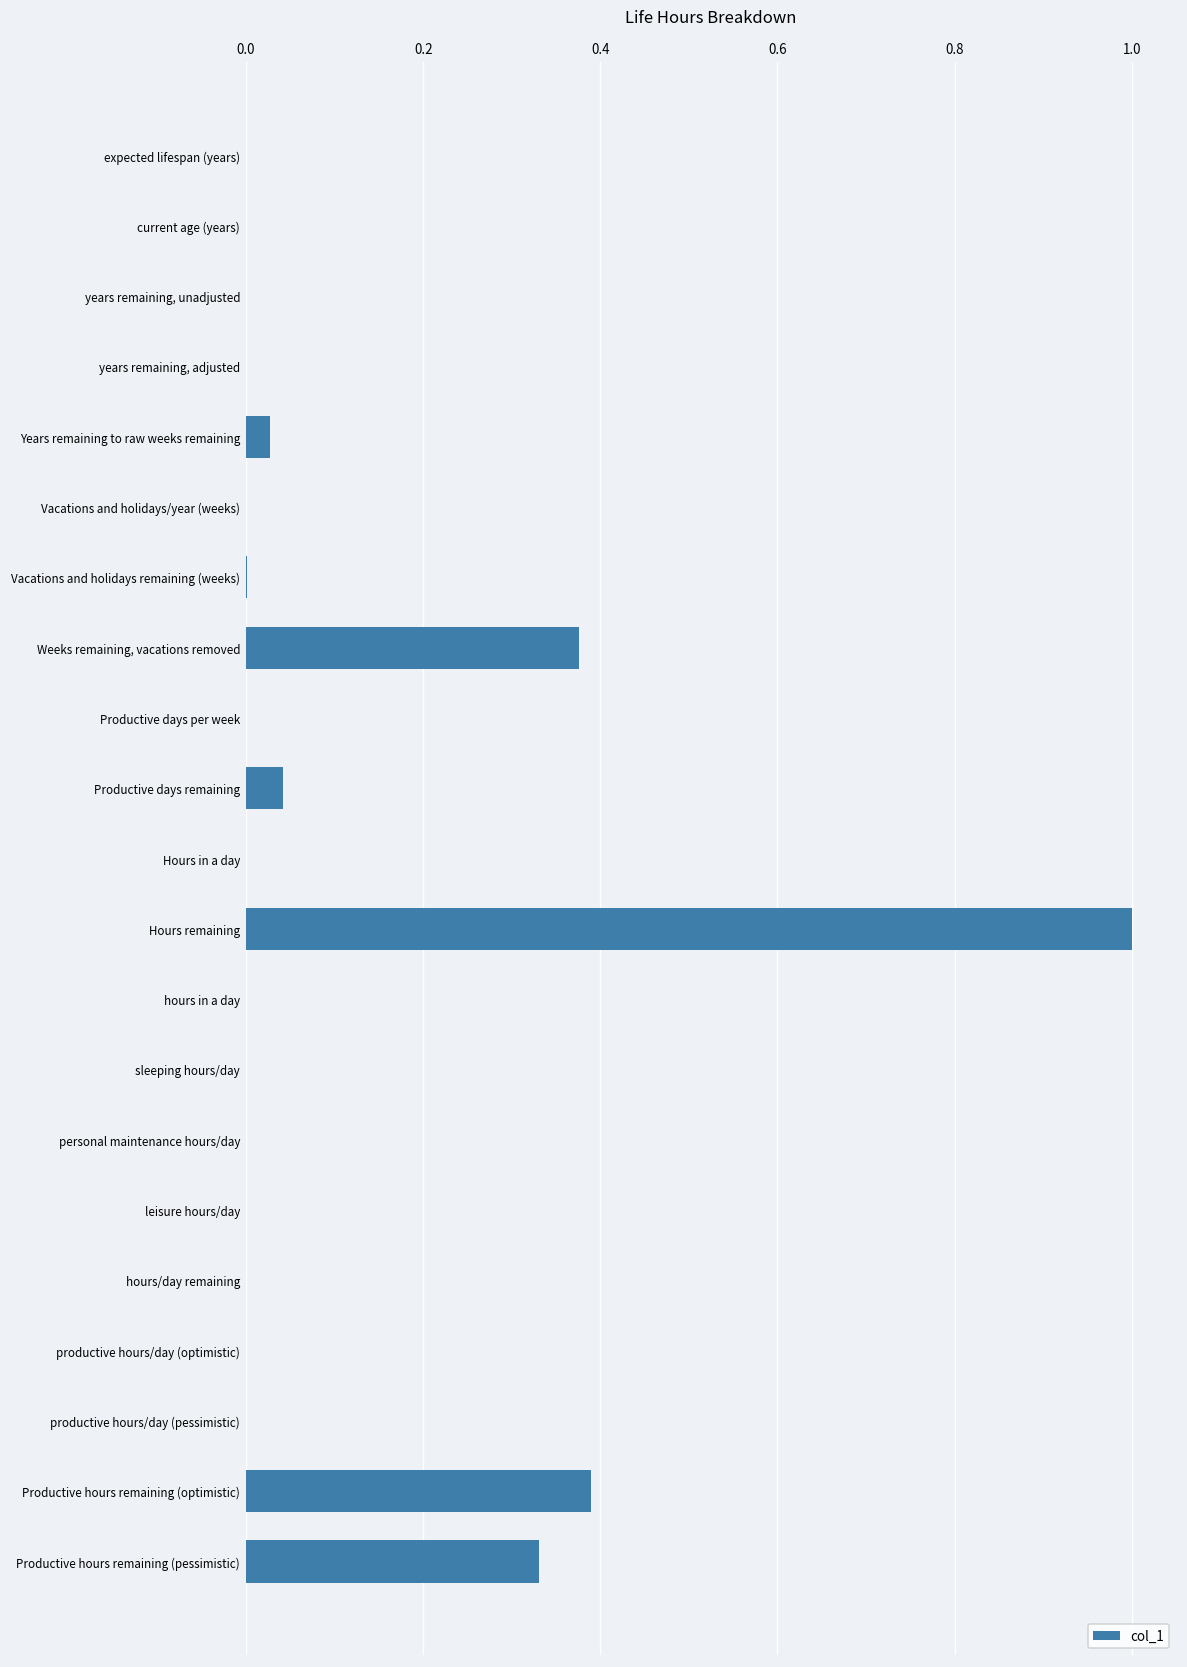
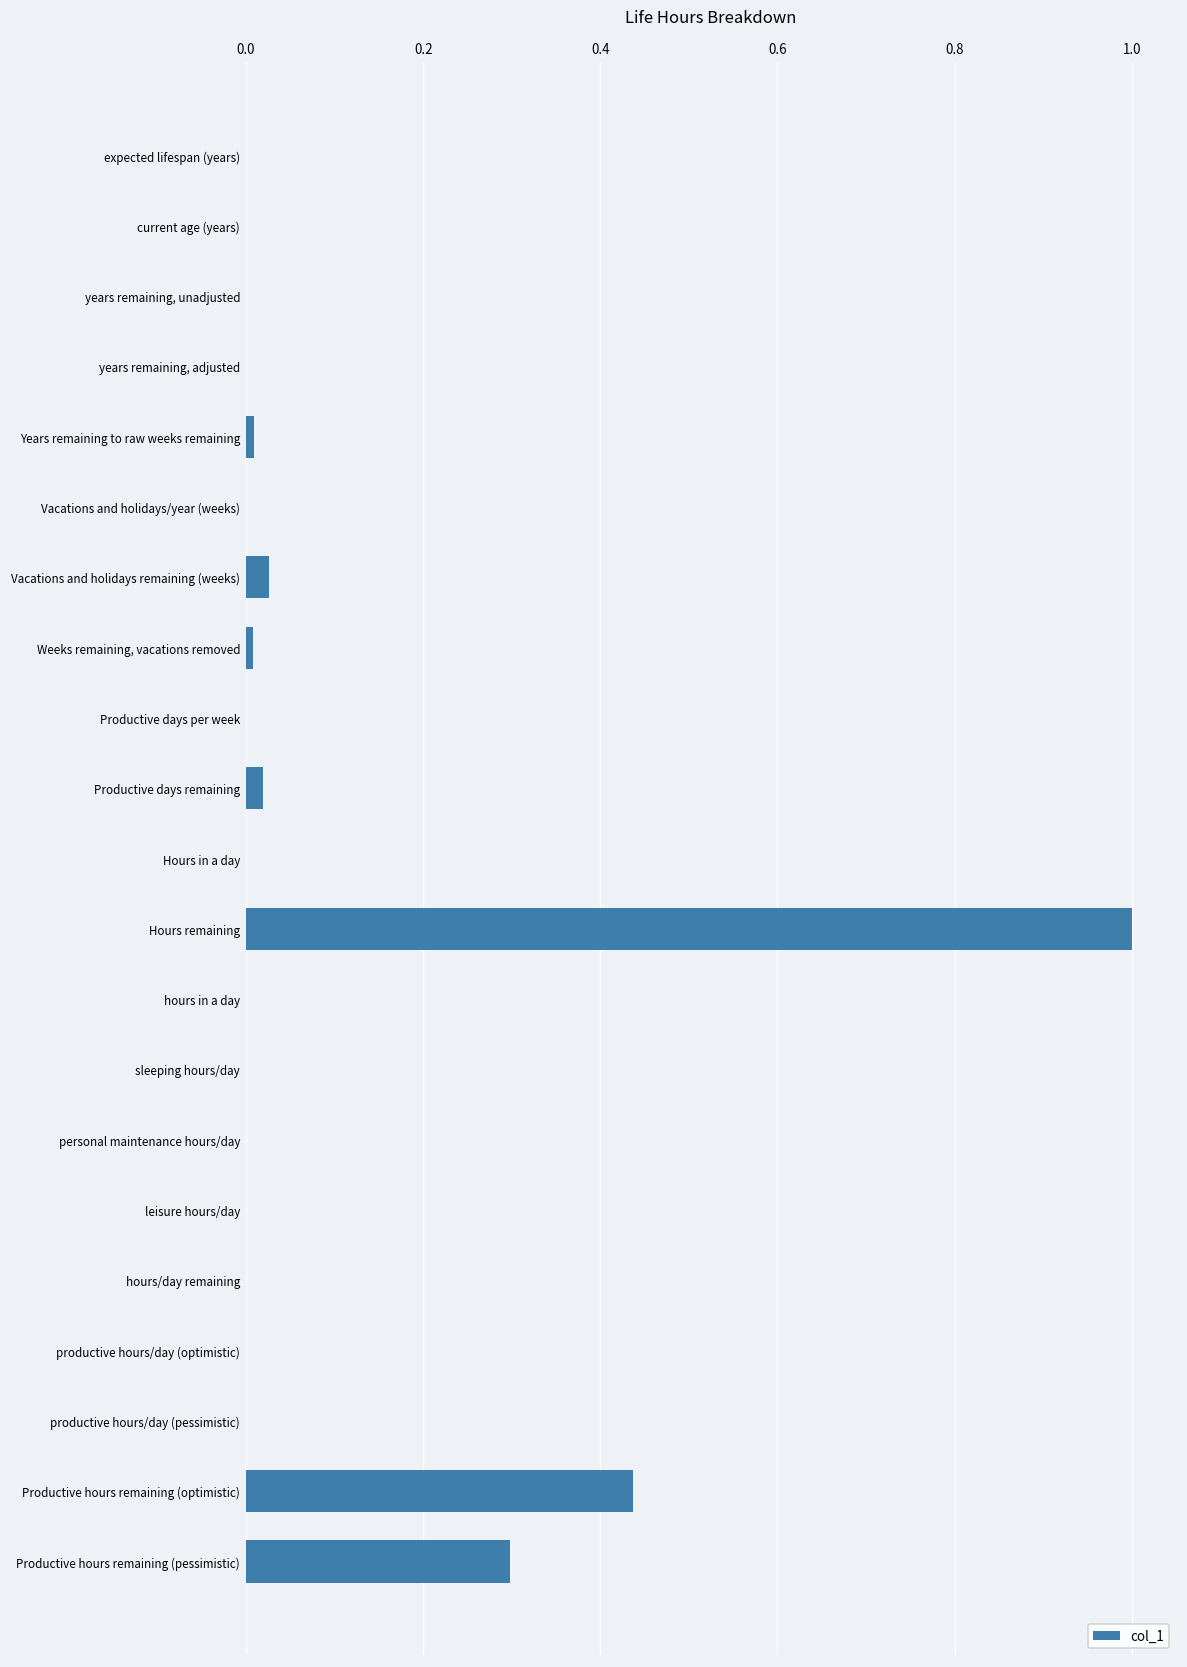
  {
-   "Years remaining to raw weeks remaining": 0.03,
-   "Vacations and holidays remaining (weeks)": 0.00,
-   "Weeks remaining, vacations removed": 0.38,
-   "Productive days remaining": 0.04,
+   "Years remaining to raw weeks remaining": 0.01,
+   "Vacations and holidays remaining (weeks)": 0.03,
+   "Weeks remaining, vacations removed": 0.01,
+   "Productive days remaining": 0.02,
    "Hours remaining": 1.00,
-   "Productive hours remaining (optimistic)": 0.39,
-   "Productive hours remaining (pessimistic)": 0.33
+   "Productive hours remaining (optimistic)": 0.44,
+   "Productive hours remaining (pessimistic)": 0.30
  }
